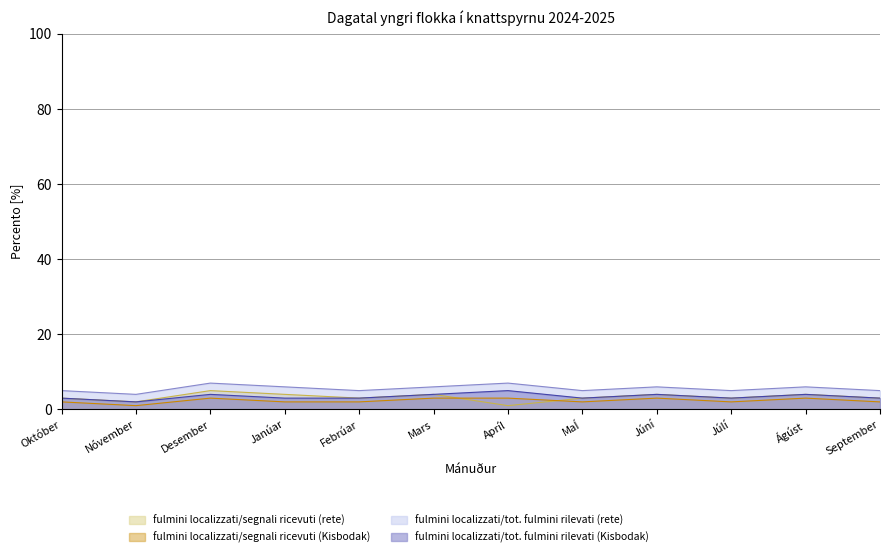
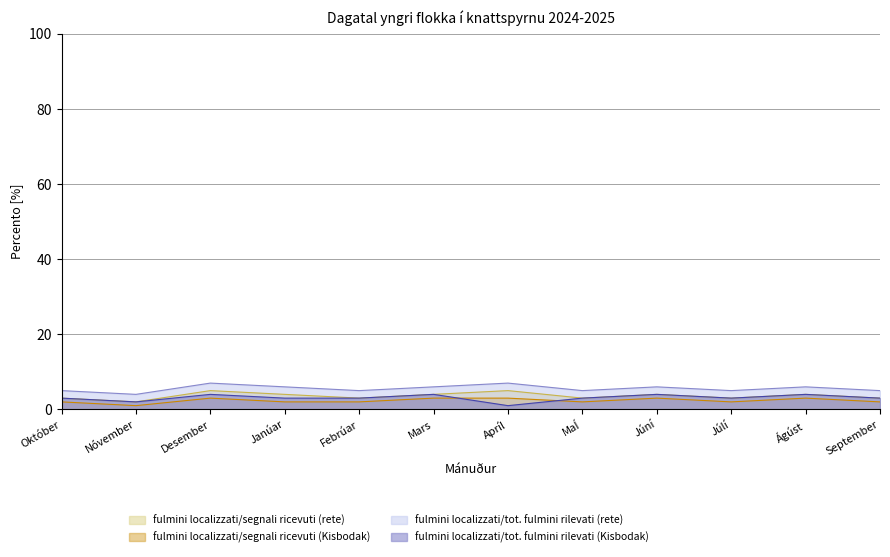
  {
    "fulmini localizzati/segnali ricevuti (rete)": {
      "Desember": 5,
      "Janúar": 4,
-     "Apríl": 1
+     "Apríl": 5
    },
    "fulmini localizzati/segnali ricevuti (Kisbodak)": {
      "Október": 2,
      "Nóvember": 1,
      "Desember": 3,
      "Janúar": 2,
      "Febrúar": 2,
      "Mars": 3,
      "Apríl": 3,
      "MaÍ": 2,
      "Júní": 3,
      "Júlí": 2,
      "Ágúst": 3,
      "September": 2
    },
    "fulmini localizzati/tot. fulmini rilevati (rete)": {
      "Október": 5,
      "Nóvember": 4,
      "Desember": 7,
      "Janúar": 6,
      "Febrúar": 5,
      "Mars": 6,
      "Apríl": 7,
      "MaÍ": 5,
      "Júní": 6,
      "Júlí": 5,
      "Ágúst": 6,
      "September": 5
    },
    "fulmini localizzati/tot. fulmini rilevati (Kisbodak)": {
      "Desember": 4,
      "Janúar": 3,
-     "Apríl": 5
+     "Apríl": 1
    }
  }
